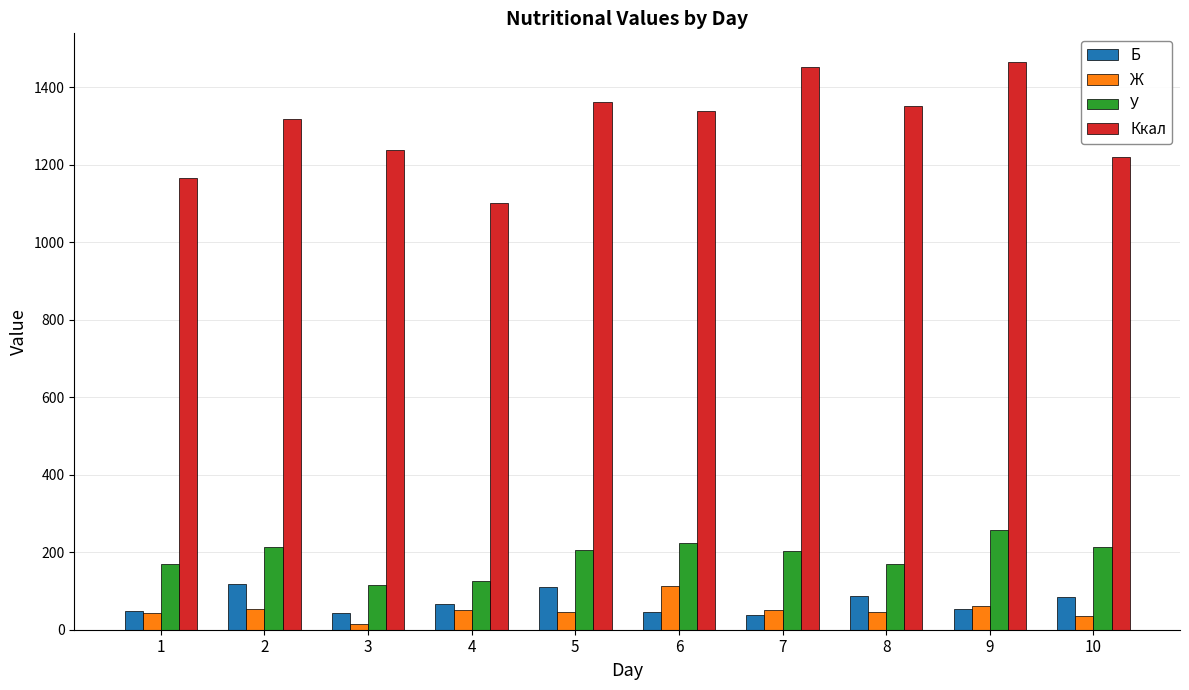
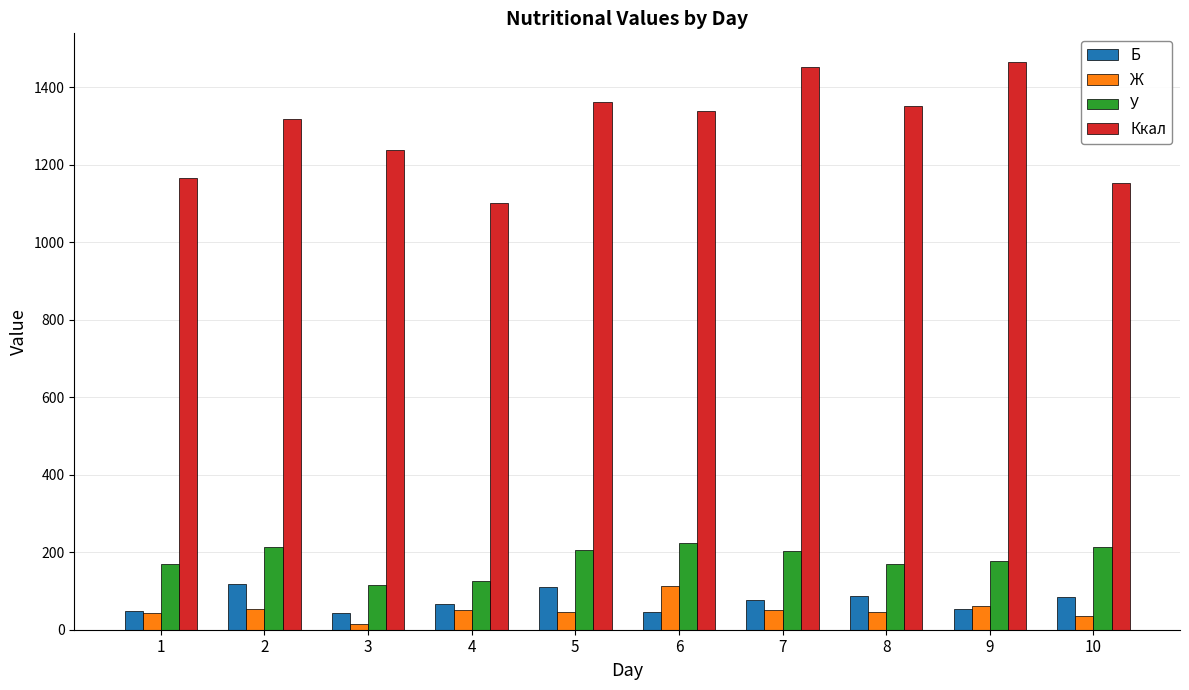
  {
    "Б": {
      "1": 50,
      "2": 120,
      "3": 40,
      "4": 70,
      "5": 110,
      "6": 50,
-     "7": 40,
+     "7": 80,
      "8": 90,
      "9": 50,
      "10": 80
    },
    "Ж": {
      "1": 40,
      "2": 50,
      "3": 10,
      "4": 50,
      "5": 50,
      "6": 110,
      "7": 50,
      "8": 50,
      "9": 60,
      "10": 30
    },
    "У": {
      "1": 170,
      "2": 210,
      "3": 120,
      "4": 120,
      "5": 200,
      "6": 220,
      "7": 200,
      "8": 170,
-     "9": 260,
+     "9": 180,
      "10": 210
    },
    "Ккал": {
      "1": 1170,
      "2": 1320,
      "3": 1240,
      "4": 1100,
      "5": 1360,
      "6": 1340,
      "7": 1450,
      "8": 1350,
      "9": 1470,
-     "10": 1220
+     "10": 1150
    }
  }
